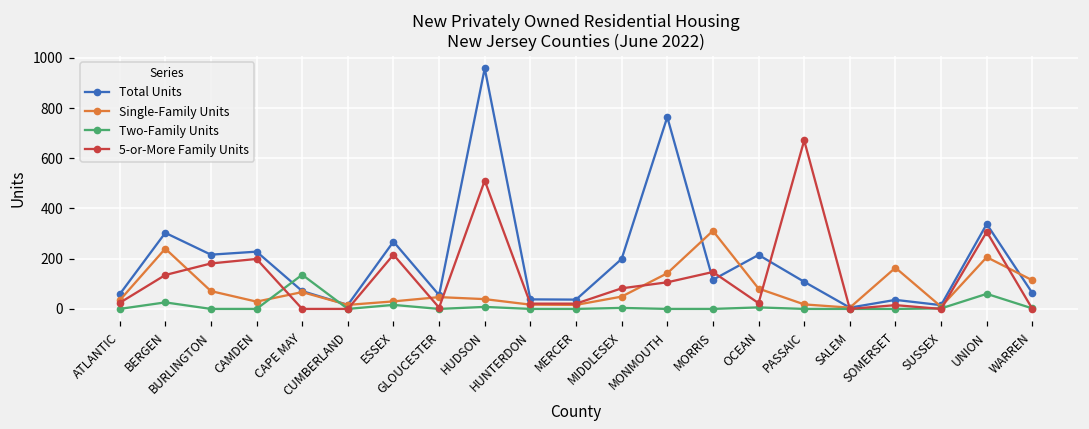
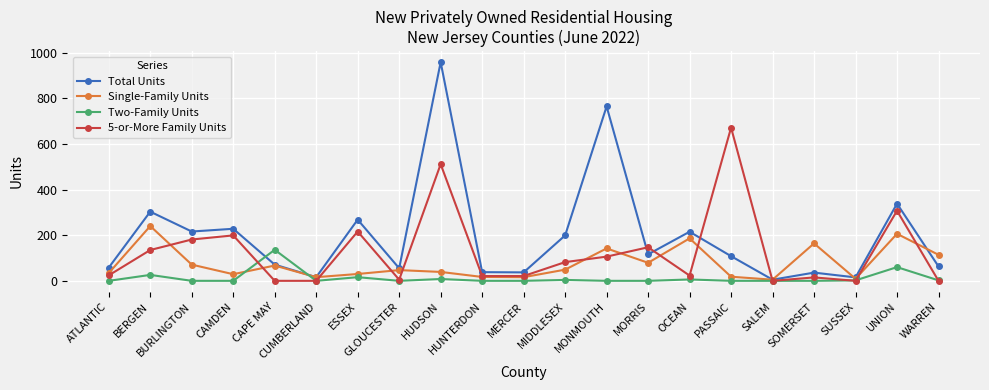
  {
    "Total Units": {
      "ATLANTIC": 60,
      "BERGEN": 300,
      "BURLINGTON": 220,
      "CAMDEN": 230,
      "ESSEX": 270,
      "HUDSON": 960,
      "HUNTERDON": 40,
      "MERCER": 40,
      "MIDDLESEX": 200,
      "MONMOUTH": 760,
      "MORRIS": 120,
      "OCEAN": 220,
      "PASSAIC": 110,
      "SOMERSET": 40,
      "UNION": 340,
      "WARREN": 60
    },
    "Single-Family Units": {
      "BERGEN": 240,
      "BURLINGTON": 70,
      "CAMDEN": 30,
      "ESSEX": 30,
      "HUDSON": 40,
      "MIDDLESEX": 50,
      "MONMOUTH": 140,
-     "MORRIS": 310,
-     "OCEAN": 80,
+     "MORRIS": 80,
+     "OCEAN": 190,
      "PASSAIC": 20,
      "SOMERSET": 160,
      "UNION": 210,
      "WARREN": 110
    },
    "Two-Family Units": {
      "ATLANTIC": 0,
      "BERGEN": 30,
      "BURLINGTON": 0,
      "CAMDEN": 0,
      "CAPE MAY": 140,
      "ESSEX": 20,
      "HUDSON": 10,
      "HUNTERDON": 0,
      "MERCER": 0,
      "MIDDLESEX": 0,
      "MONMOUTH": 0,
      "MORRIS": 0,
      "OCEAN": 10,
      "PASSAIC": 0,
      "SOMERSET": 0,
      "UNION": 60
    },
    "5-or-More Family Units": {
      "BERGEN": 140,
      "BURLINGTON": 180,
      "CAMDEN": 200,
      "CAPE MAY": 0,
      "ESSEX": 220,
      "HUDSON": 510,
      "MIDDLESEX": 80,
      "MONMOUTH": 110,
      "MORRIS": 150,
      "OCEAN": 20,
      "PASSAIC": 670,
      "SOMERSET": 20,
      "UNION": 310
    }
  }
